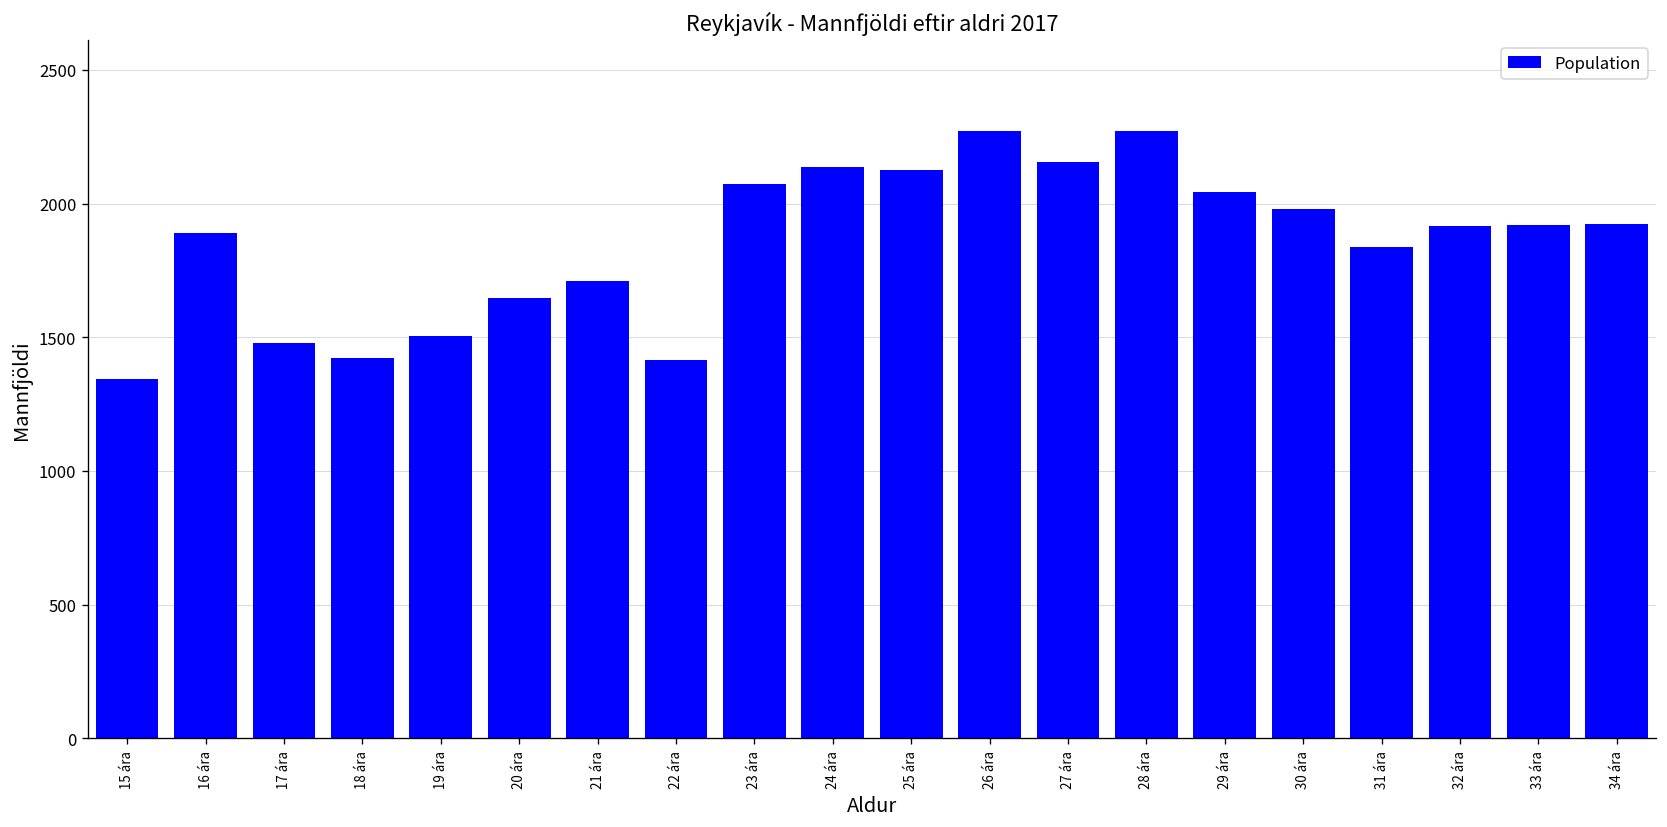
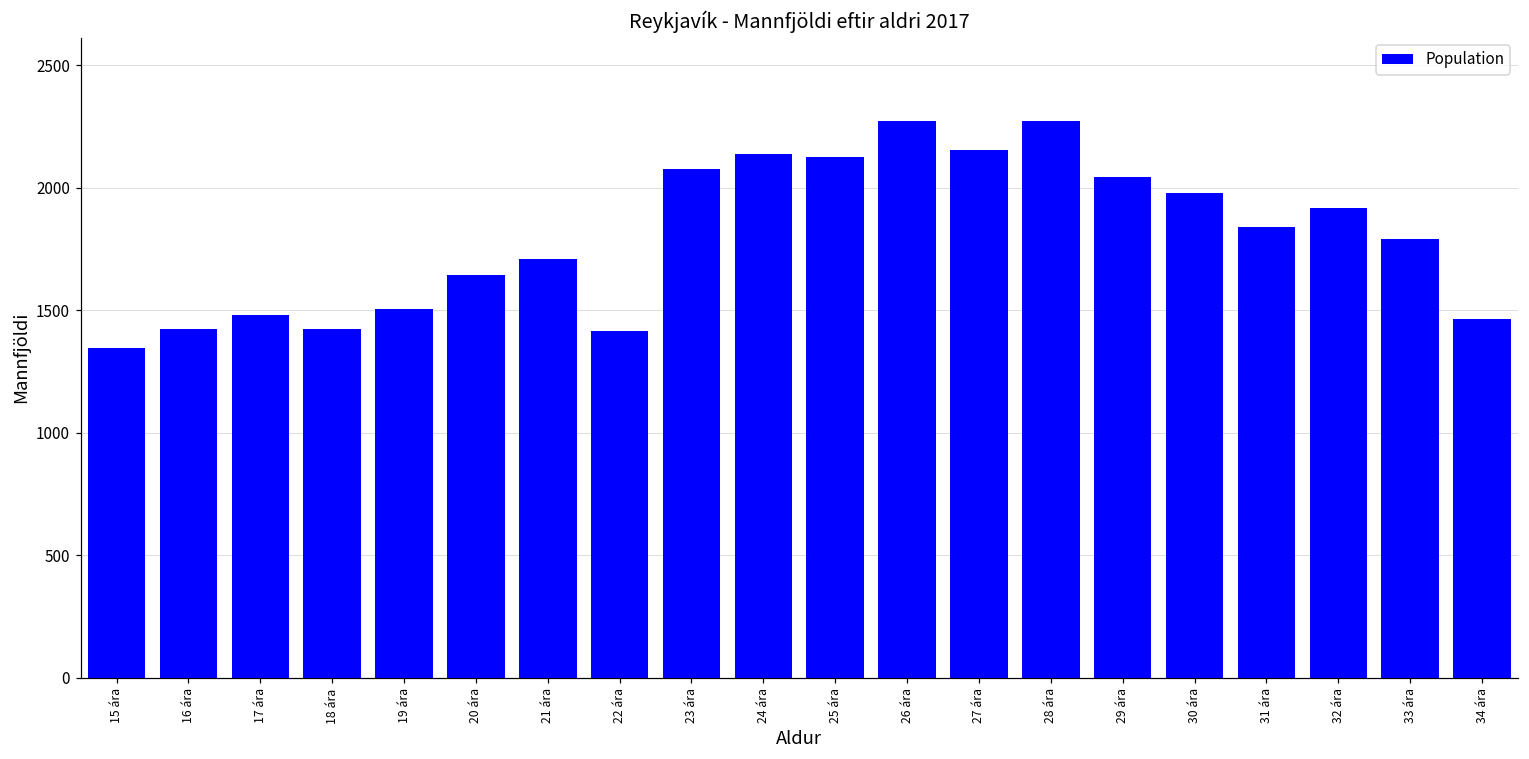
  {
    "15 ára": 1340,
-   "16 ára": 1890,
+   "16 ára": 1420,
    "17 ára": 1480,
    "18 ára": 1420,
    "19 ára": 1510,
    "20 ára": 1650,
    "21 ára": 1710,
    "22 ára": 1410,
    "23 ára": 2070,
    "24 ára": 2140,
    "25 ára": 2130,
    "26 ára": 2270,
    "27 ára": 2150,
    "28 ára": 2270,
    "29 ára": 2040,
    "30 ára": 1980,
    "31 ára": 1840,
    "32 ára": 1920,
-   "33 ára": 1920,
-   "34 ára": 1930
+   "33 ára": 1790,
+   "34 ára": 1460
  }
